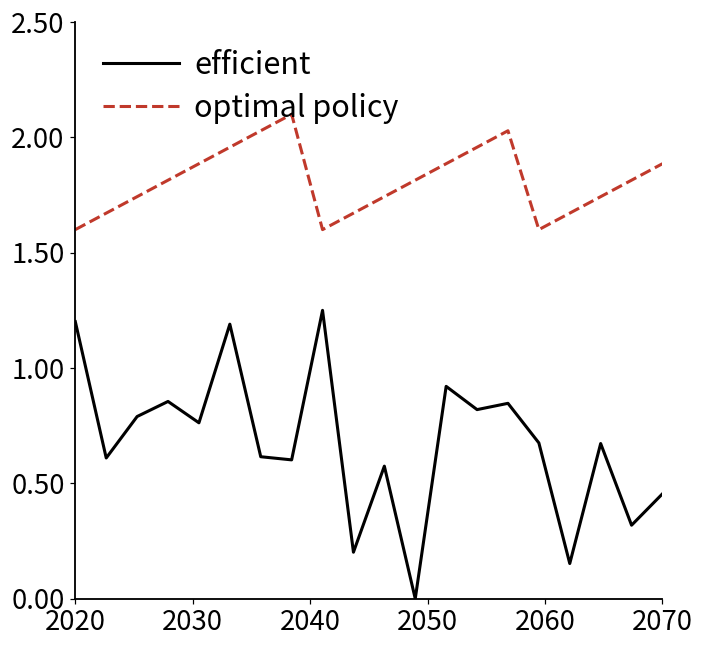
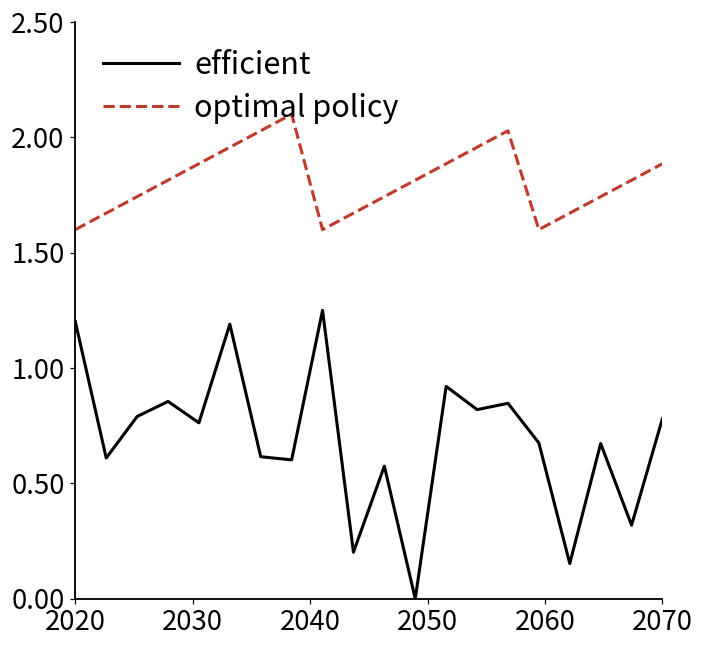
  {
    "efficient": {
      "2020": 1.20,
-     "2070": 0.45
+     "2070": 0.78
    },
    "optimal policy": {
      "2020": 1.60,
      "2070": 1.89
    }
  }
